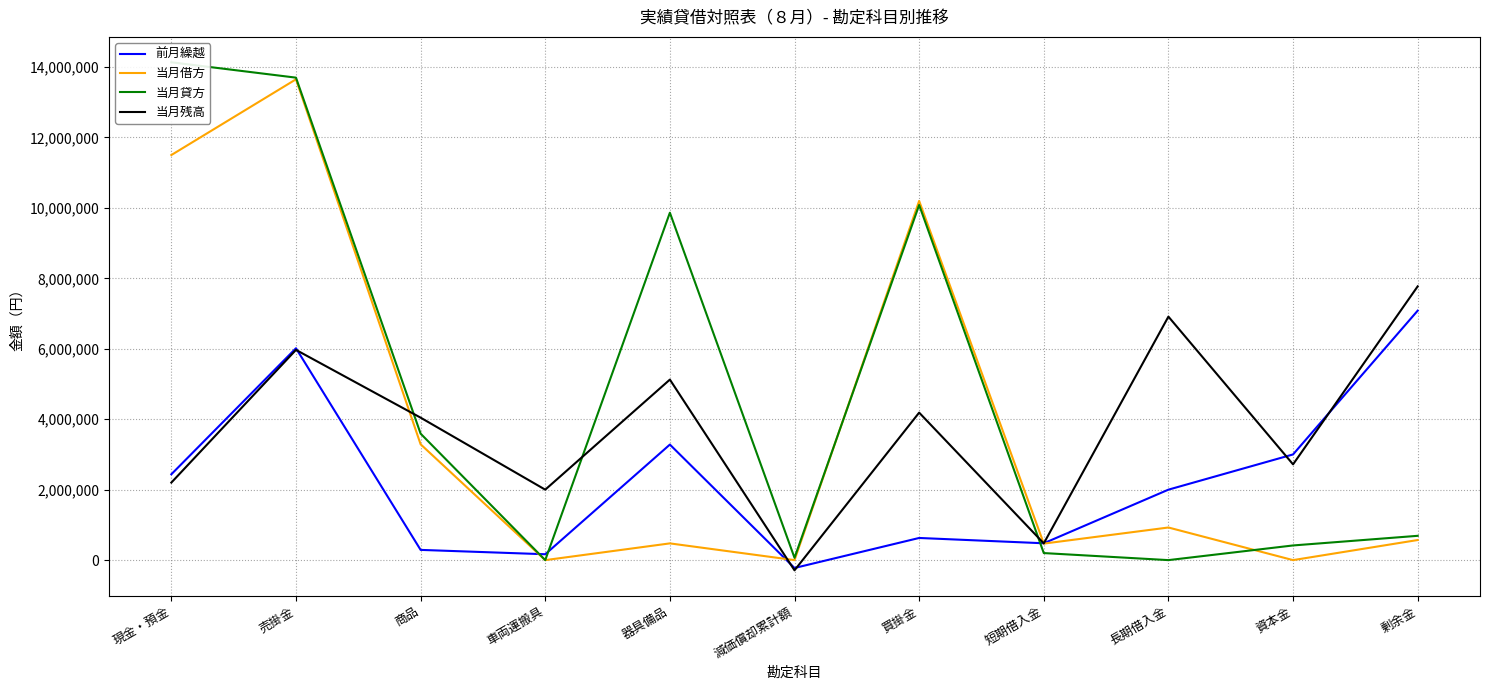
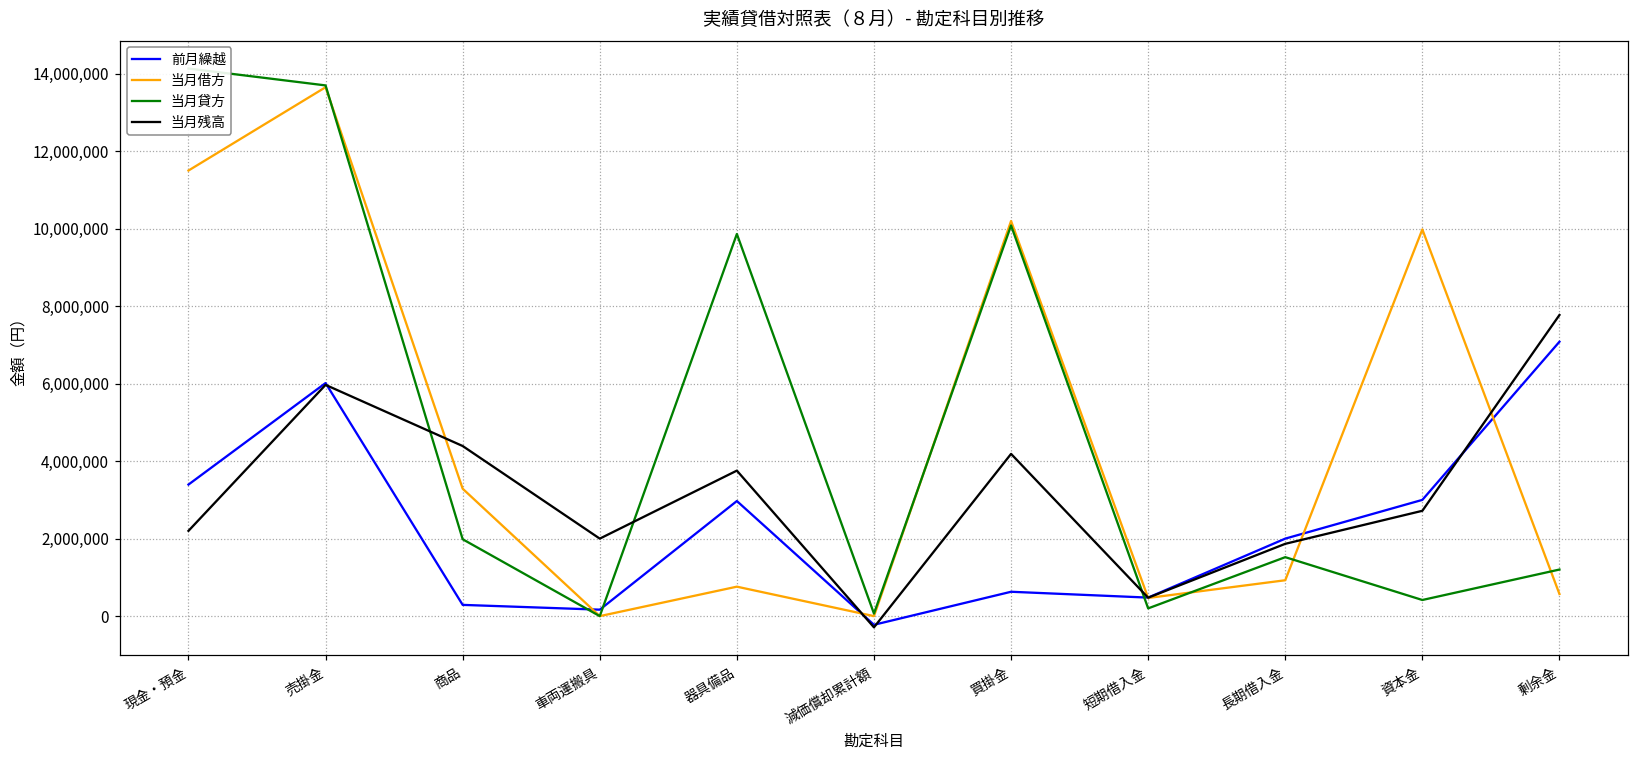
  {
    "前月繰越": {
-     "現金・預金": "2,400,000",
+     "現金・預金": "3,400,000",
      "商品": "300,000",
      "車両運搬具": "200,000",
-     "器具備品": "3,300,000",
+     "器具備品": "3,000,000",
      "買掛金": "600,000",
      "長期借入金": "2,000,000",
      "資本金": "3,000,000",
      "剰余金": "7,100,000"
    },
    "当月借方": {
      "現金・預金": "11,500,000",
      "商品": "3,300,000",
-     "器具備品": "500,000",
+     "器具備品": "800,000",
      "買掛金": "10,200,000",
      "長期借入金": "900,000",
-     "資本金": "0",
+     "資本金": "10,000,000",
      "剰余金": "600,000"
    },
    "当月貸方": {
-     "商品": "3,600,000",
+     "商品": "2,000,000",
      "器具備品": "9,900,000",
      "買掛金": "10,100,000",
      "短期借入金": "200,000",
-     "長期借入金": "0",
+     "長期借入金": "1,500,000",
      "資本金": "400,000",
-     "剰余金": "700,000"
+     "剰余金": "1,200,000"
    },
    "当月残高": {
      "現金・預金": "2,200,000",
-     "商品": "4,000,000",
+     "商品": "4,400,000",
      "車両運搬具": "2,000,000",
-     "器具備品": "5,100,000",
+     "器具備品": "3,800,000",
      "買掛金": "4,200,000",
-     "長期借入金": "6,900,000",
+     "長期借入金": "1,900,000",
      "資本金": "2,700,000",
      "剰余金": "7,800,000"
    }
  }
